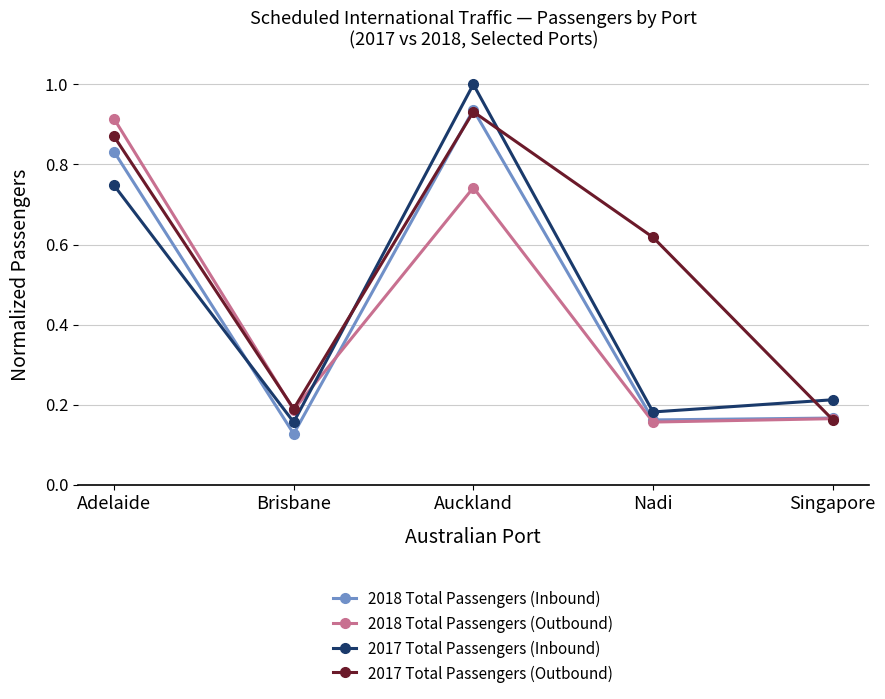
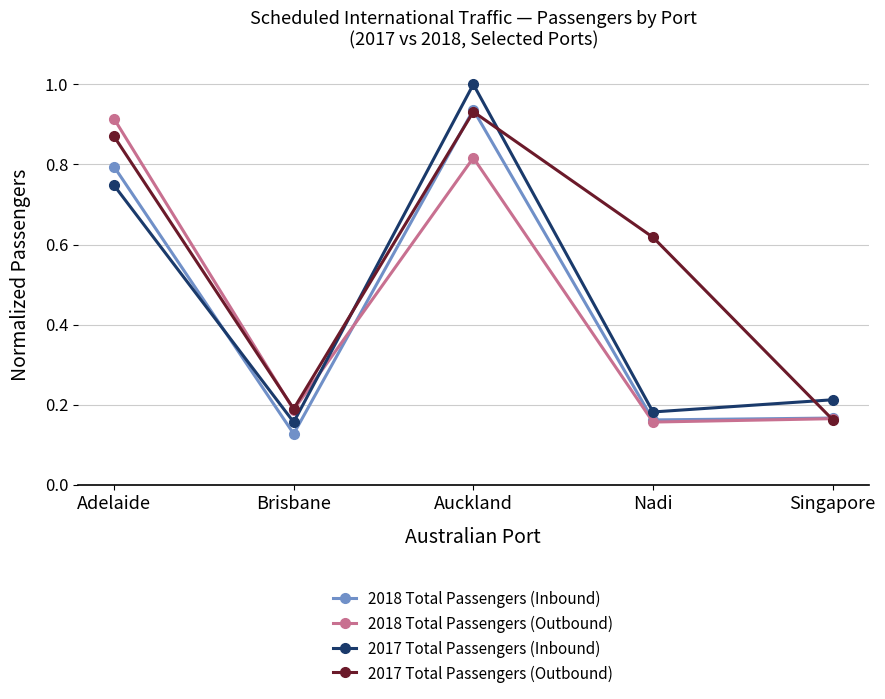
  {
    "2018 Total Passengers (Inbound)": {
-     "Adelaide": 0.83,
+     "Adelaide": 0.79,
      "Brisbane": 0.13
    },
    "2018 Total Passengers (Outbound)": {
      "Adelaide": 0.91,
-     "Auckland": 0.74
+     "Auckland": 0.82
    },
    "2017 Total Passengers (Inbound)": {
      "Adelaide": 0.75,
      "Brisbane": 0.16,
      "Auckland": 1.00,
      "Nadi": 0.18,
      "Singapore": 0.21
    },
    "2017 Total Passengers (Outbound)": {
      "Adelaide": 0.87,
      "Nadi": 0.62
    }
  }
